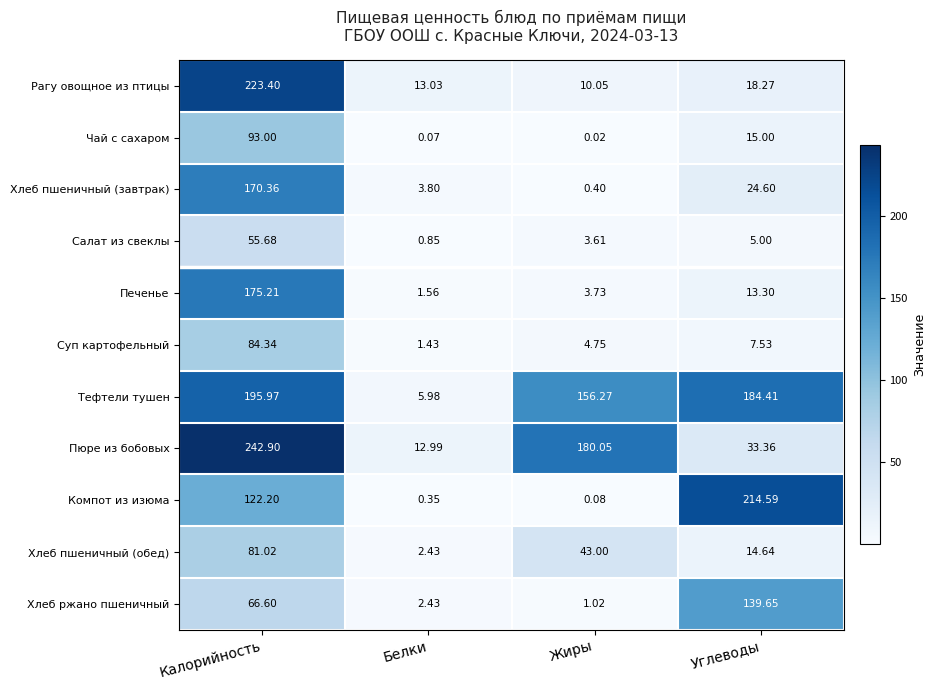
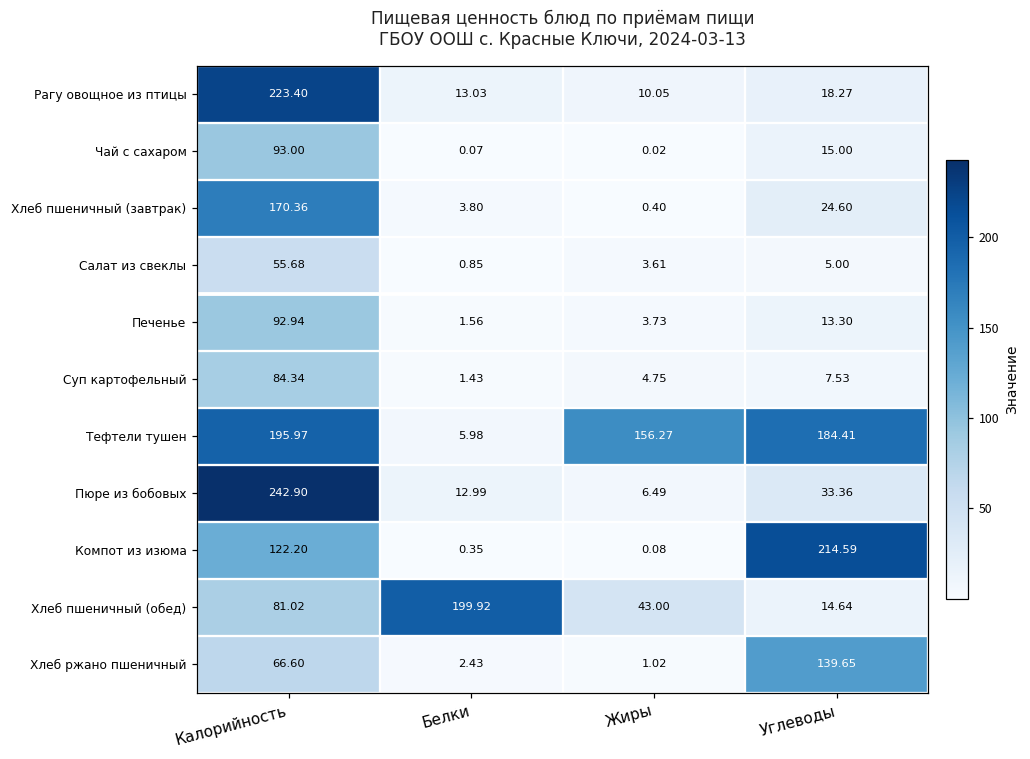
  {
    "Рагу овощное из птицы": {
      "Калорийность": 223.40,
      "Белки": 13.03,
      "Жиры": 10.05,
      "Углеводы": 18.27
    },
    "Чай с сахаром": {
      "Калорийность": 93.00,
      "Белки": 0.07,
      "Жиры": 0.02,
      "Углеводы": 15.00
    },
    "Хлеб пшеничный (завтрак)": {
      "Калорийность": 170.36,
      "Белки": 3.80,
      "Жиры": 0.40,
      "Углеводы": 24.60
    },
    "Салат из свеклы": {
      "Калорийность": 55.68,
      "Белки": 0.85,
      "Жиры": 3.61,
      "Углеводы": 5.00
    },
    "Печенье": {
-     "Калорийность": 175.21,
+     "Калорийность": 92.94,
      "Белки": 1.56,
      "Жиры": 3.73,
      "Углеводы": 13.30
    },
    "Суп картофельный": {
      "Калорийность": 84.34,
      "Белки": 1.43,
      "Жиры": 4.75,
      "Углеводы": 7.53
    },
    "Тефтели тушен": {
      "Калорийность": 195.97,
      "Белки": 5.98,
      "Жиры": 156.27,
      "Углеводы": 184.41
    },
    "Пюре из бобовых": {
      "Калорийность": 242.90,
      "Белки": 12.99,
-     "Жиры": 180.05,
+     "Жиры": 6.49,
      "Углеводы": 33.36
    },
    "Компот из изюма": {
      "Калорийность": 122.20,
      "Белки": 0.35,
      "Жиры": 0.08,
      "Углеводы": 214.59
    },
    "Хлеб пшеничный (обед)": {
      "Калорийность": 81.02,
-     "Белки": 2.43,
+     "Белки": 199.92,
      "Жиры": 43.00,
      "Углеводы": 14.64
    },
    "Хлеб ржано пшеничный": {
      "Калорийность": 66.60,
      "Белки": 2.43,
      "Жиры": 1.02,
      "Углеводы": 139.65
    }
  }
